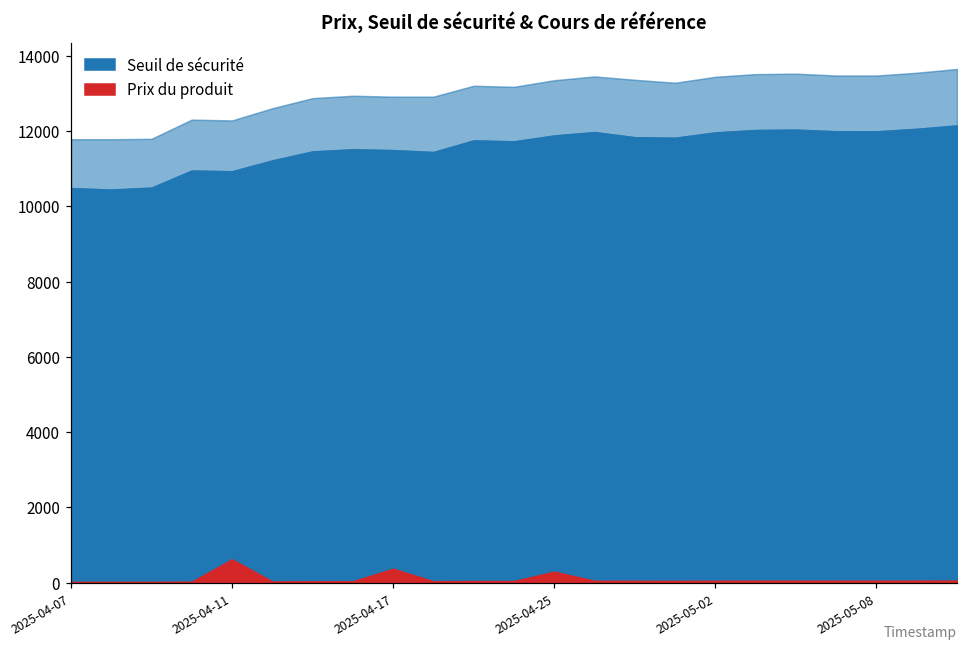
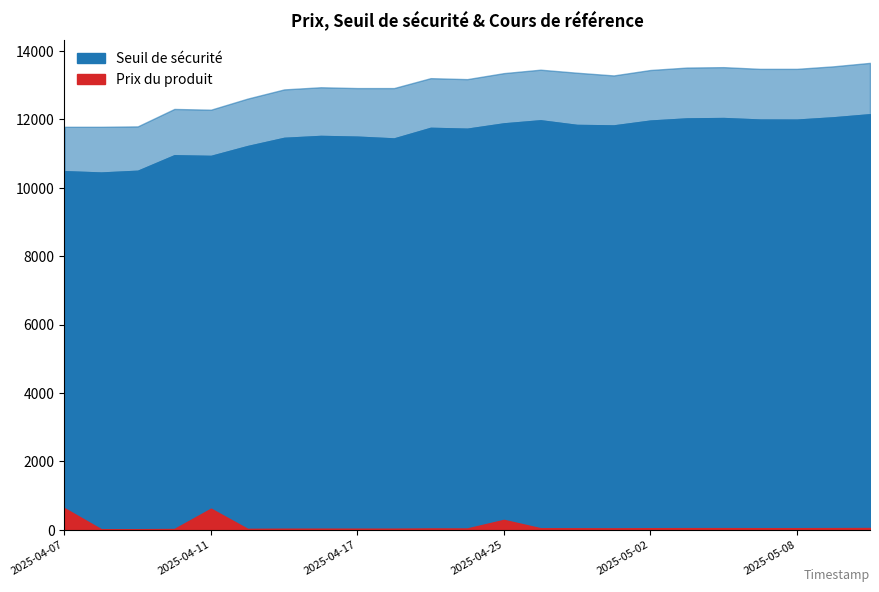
  {
    "Prix du produit": {
-     "2025-04-07": 0,
+     "2025-04-07": 600,
      "2025-04-11": 600,
-     "2025-04-17": 400,
+     "2025-04-17": 0,
      "2025-04-25": 300
    }
  }
